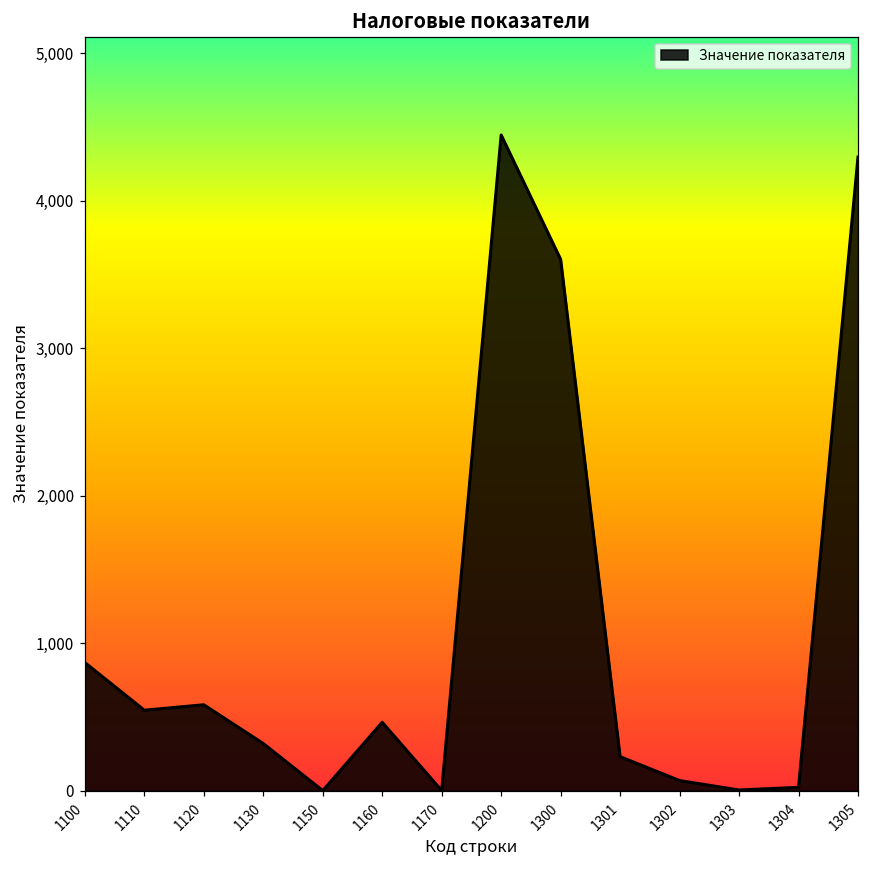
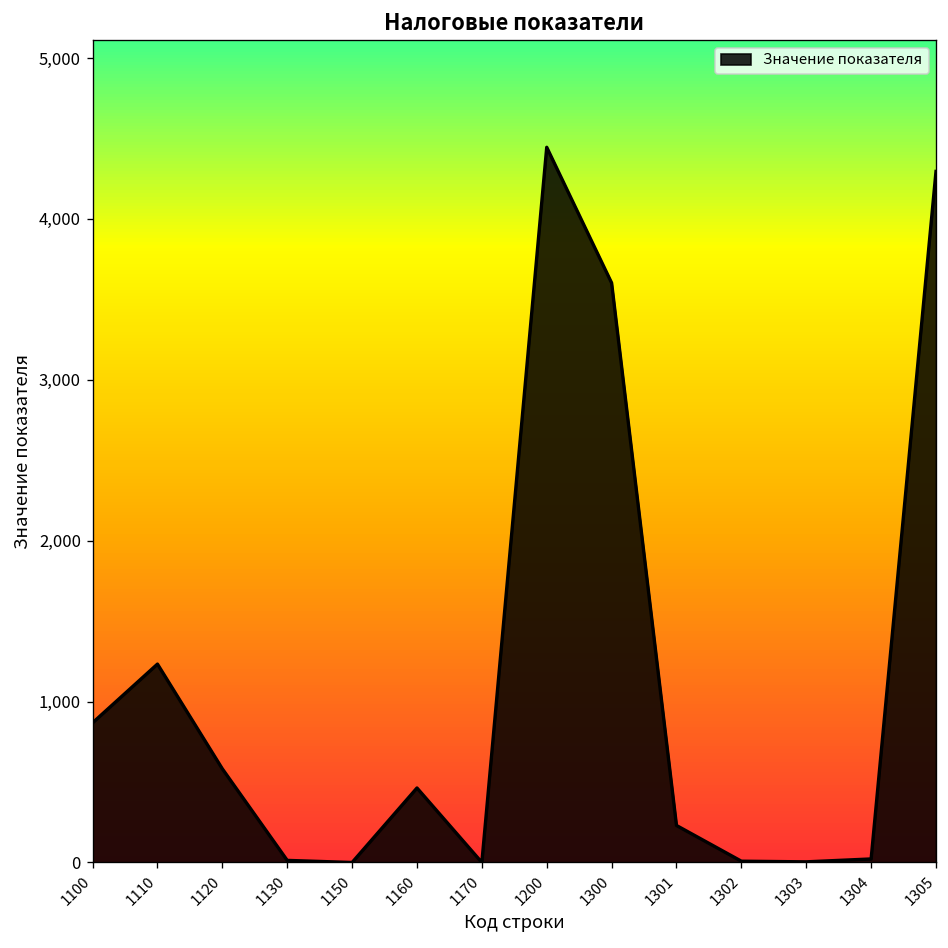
  {
    "1100": "870",
-   "1110": "550",
+   "1110": "1,230",
    "1120": "580",
-   "1130": "320",
+   "1130": "10",
    "1150": "0",
    "1160": "460",
    "1170": "0",
    "1200": "4,450",
    "1300": "3,600",
    "1301": "230",
-   "1302": "70",
+   "1302": "10",
    "1303": "0",
    "1304": "20",
    "1305": "4,300"
  }
